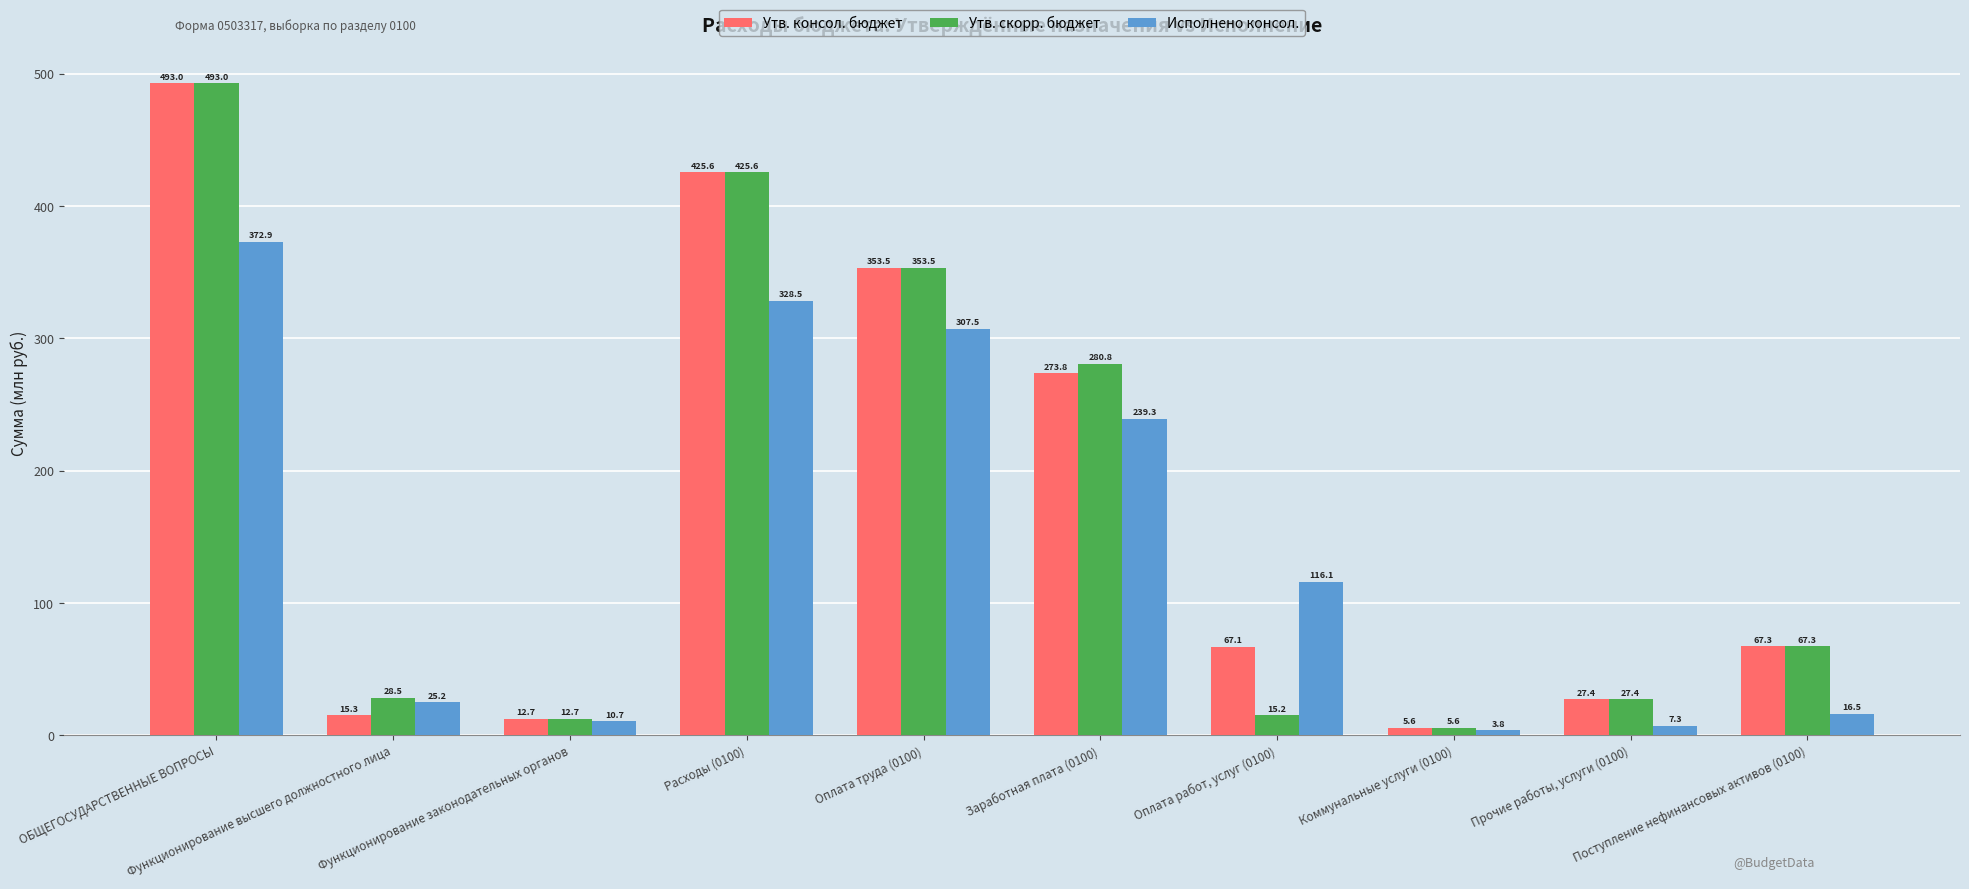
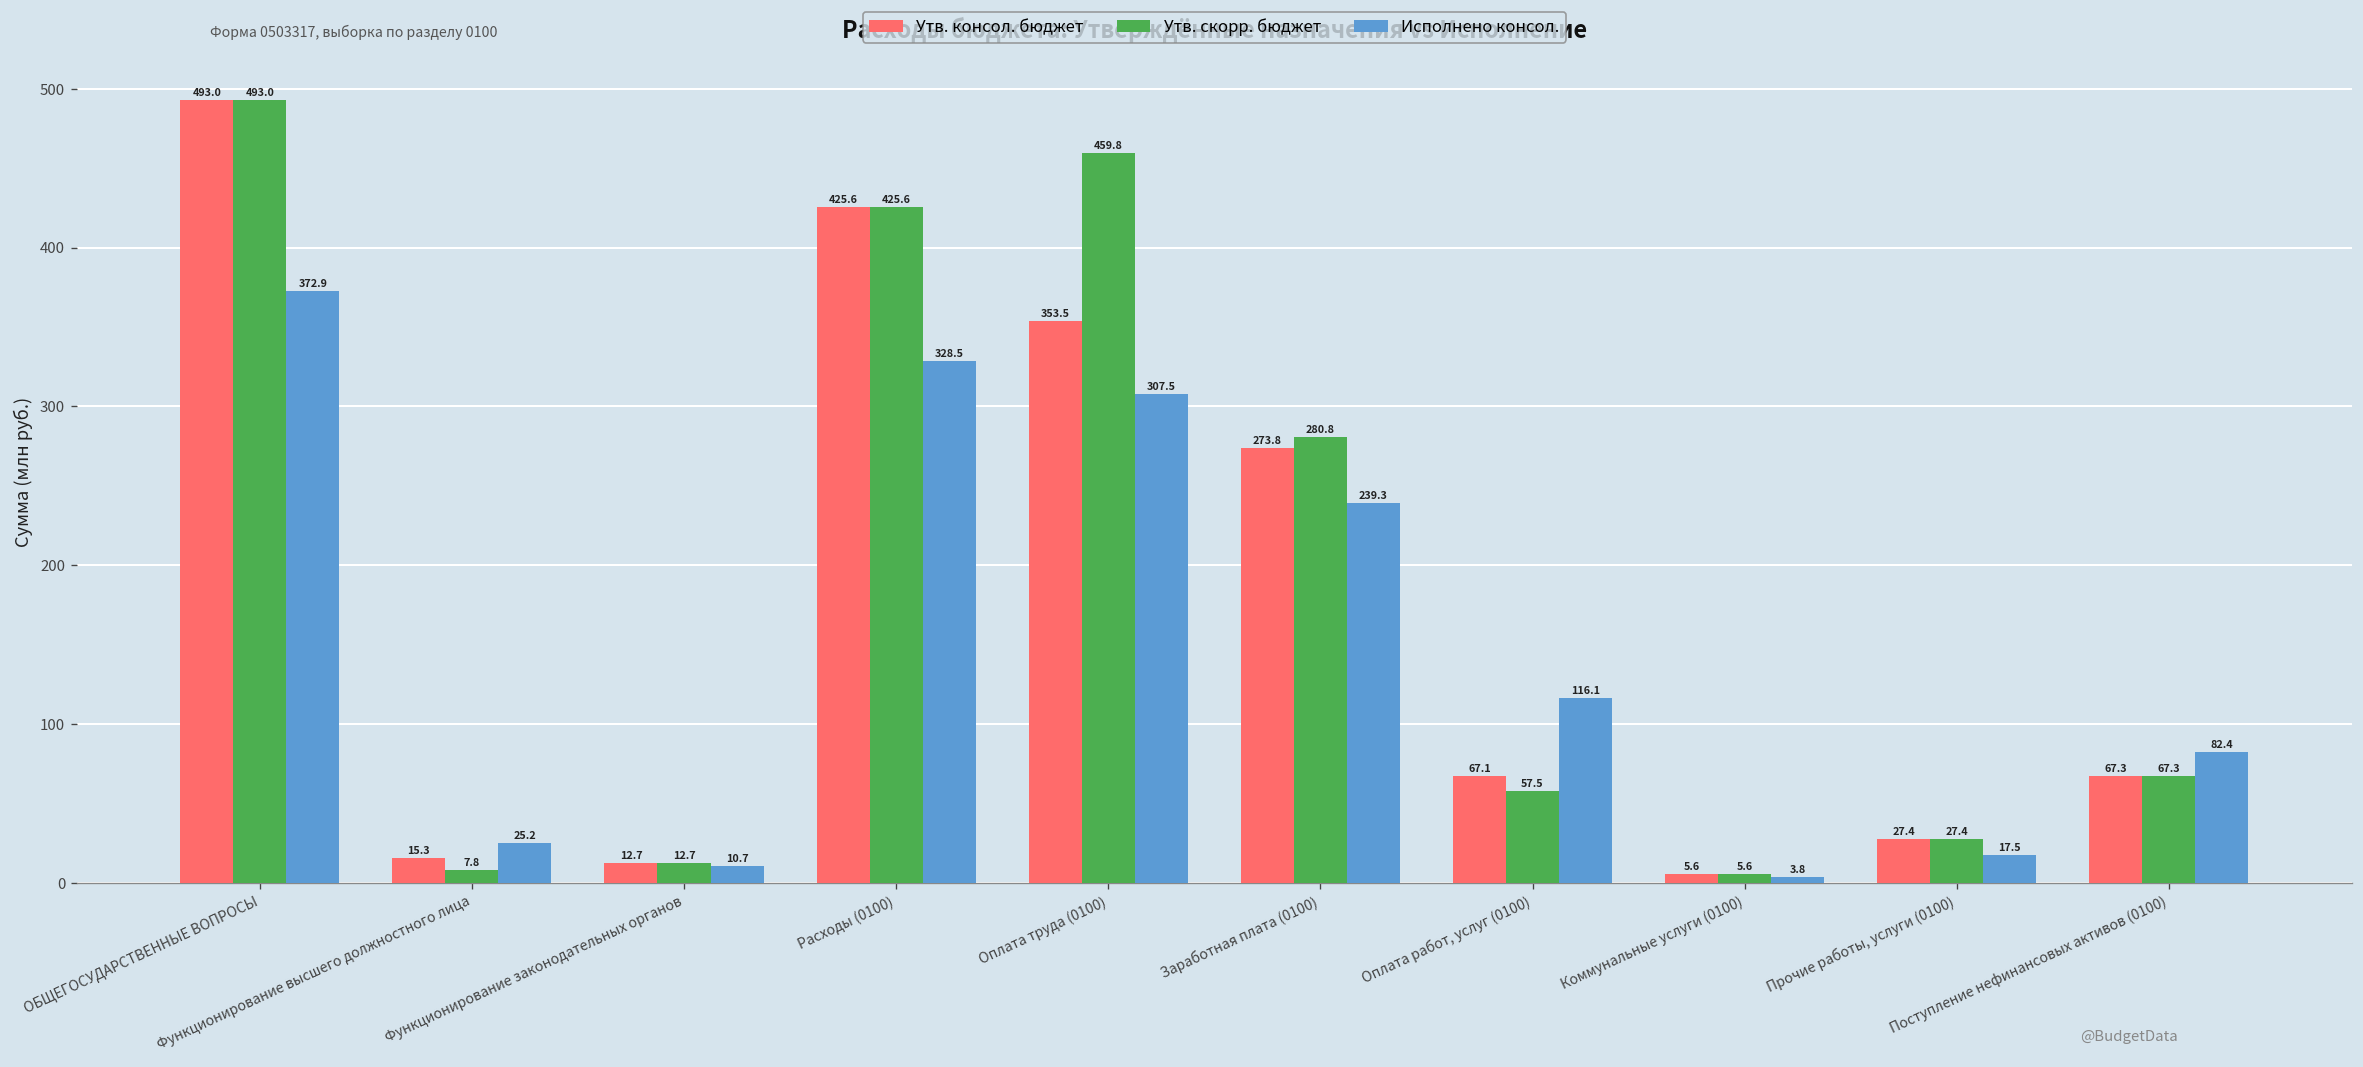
  {
    "Утв. консол. бюджет": {
      "ОБЩЕГОСУДАРСТВЕННЫЕ ВОПРОСЫ": 493.0,
      "Функционирование высшего должностного лица": 15.3,
      "Функционирование законодательных органов": 12.7,
      "Расходы (0100)": 425.6,
      "Оплата труда (0100)": 353.5,
      "Заработная плата (0100)": 273.8,
      "Оплата работ, услуг (0100)": 67.1,
      "Коммунальные услуги (0100)": 5.6,
      "Прочие работы, услуги (0100)": 27.4,
      "Поступление нефинансовых активов (0100)": 67.3
    },
    "Утв. скорр. бюджет": {
      "ОБЩЕГОСУДАРСТВЕННЫЕ ВОПРОСЫ": 493.0,
-     "Функционирование высшего должностного лица": 28.5,
+     "Функционирование высшего должностного лица": 7.8,
      "Функционирование законодательных органов": 12.7,
      "Расходы (0100)": 425.6,
-     "Оплата труда (0100)": 353.5,
+     "Оплата труда (0100)": 459.8,
      "Заработная плата (0100)": 280.8,
-     "Оплата работ, услуг (0100)": 15.2,
+     "Оплата работ, услуг (0100)": 57.5,
      "Коммунальные услуги (0100)": 5.6,
      "Прочие работы, услуги (0100)": 27.4,
      "Поступление нефинансовых активов (0100)": 67.3
    },
    "Исполнено консол.": {
      "ОБЩЕГОСУДАРСТВЕННЫЕ ВОПРОСЫ": 372.9,
      "Функционирование высшего должностного лица": 25.2,
      "Функционирование законодательных органов": 10.7,
      "Расходы (0100)": 328.5,
      "Оплата труда (0100)": 307.5,
      "Заработная плата (0100)": 239.3,
      "Оплата работ, услуг (0100)": 116.1,
      "Коммунальные услуги (0100)": 3.8,
-     "Прочие работы, услуги (0100)": 7.3,
-     "Поступление нефинансовых активов (0100)": 16.5
+     "Прочие работы, услуги (0100)": 17.5,
+     "Поступление нефинансовых активов (0100)": 82.4
    }
  }
